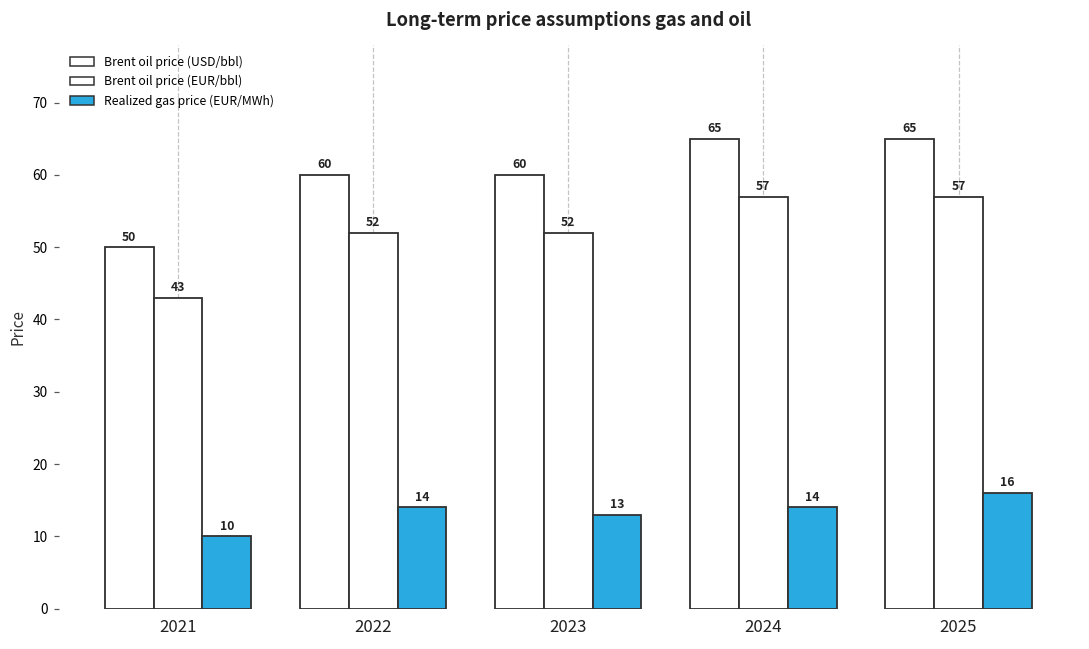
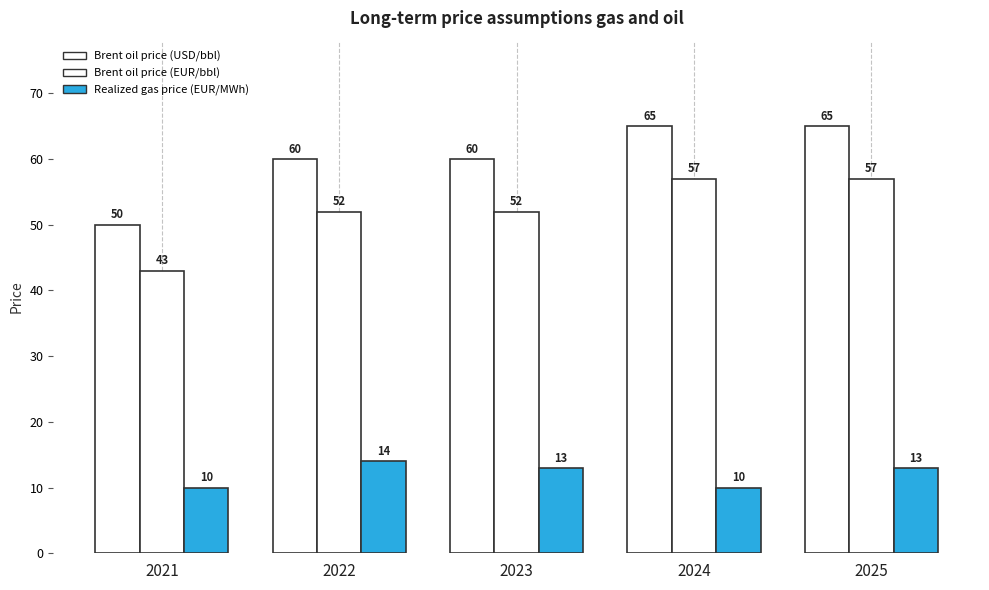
  {
    "Realized gas price (EUR/MWh)": {
      "2021": 10,
      "2022": 14,
      "2023": 13,
-     "2024": 14,
-     "2025": 16
+     "2024": 10,
+     "2025": 13
    }
  }
